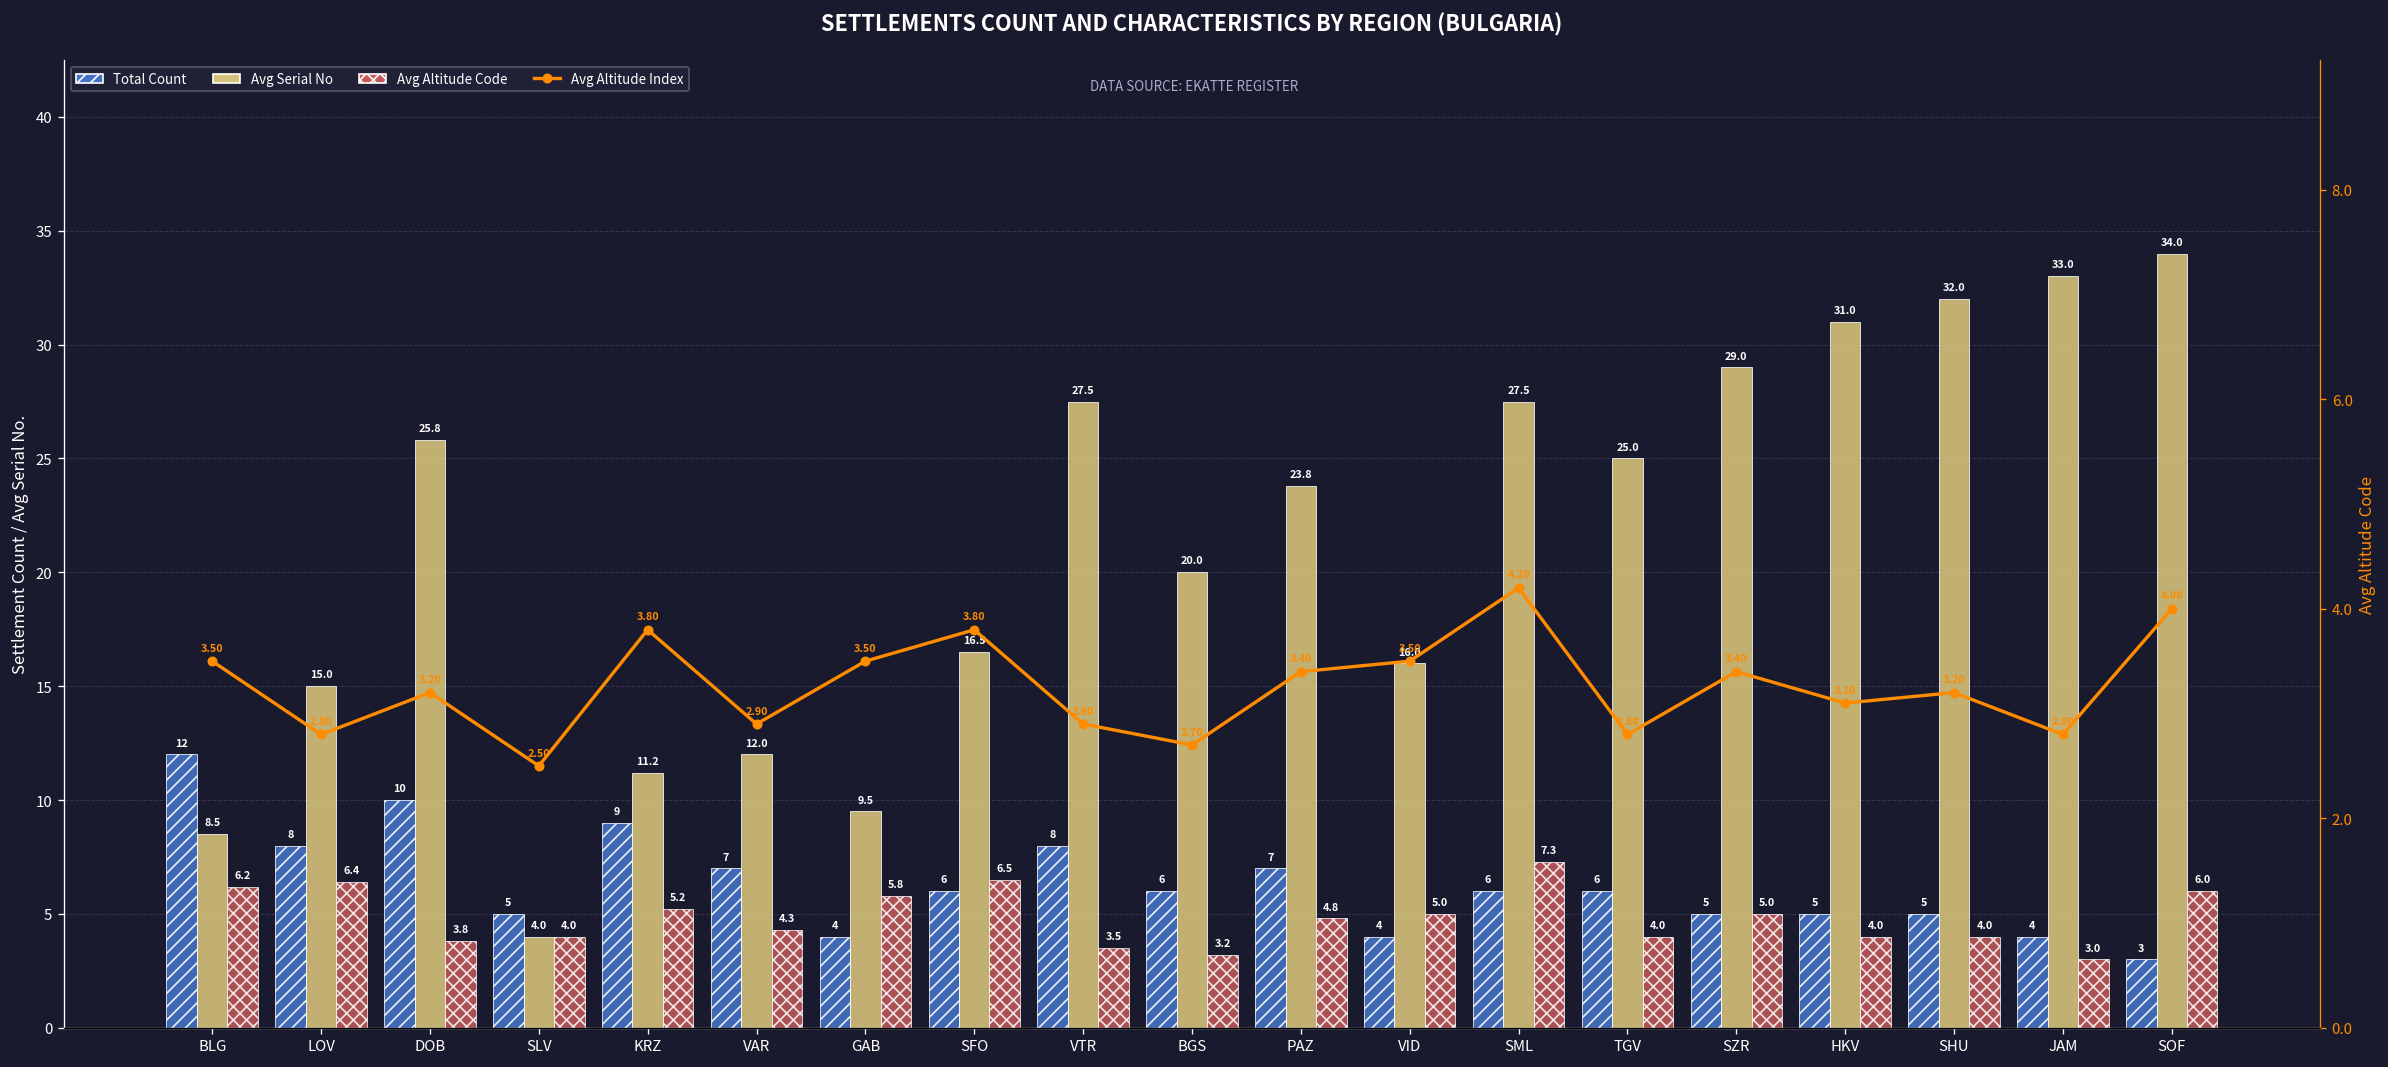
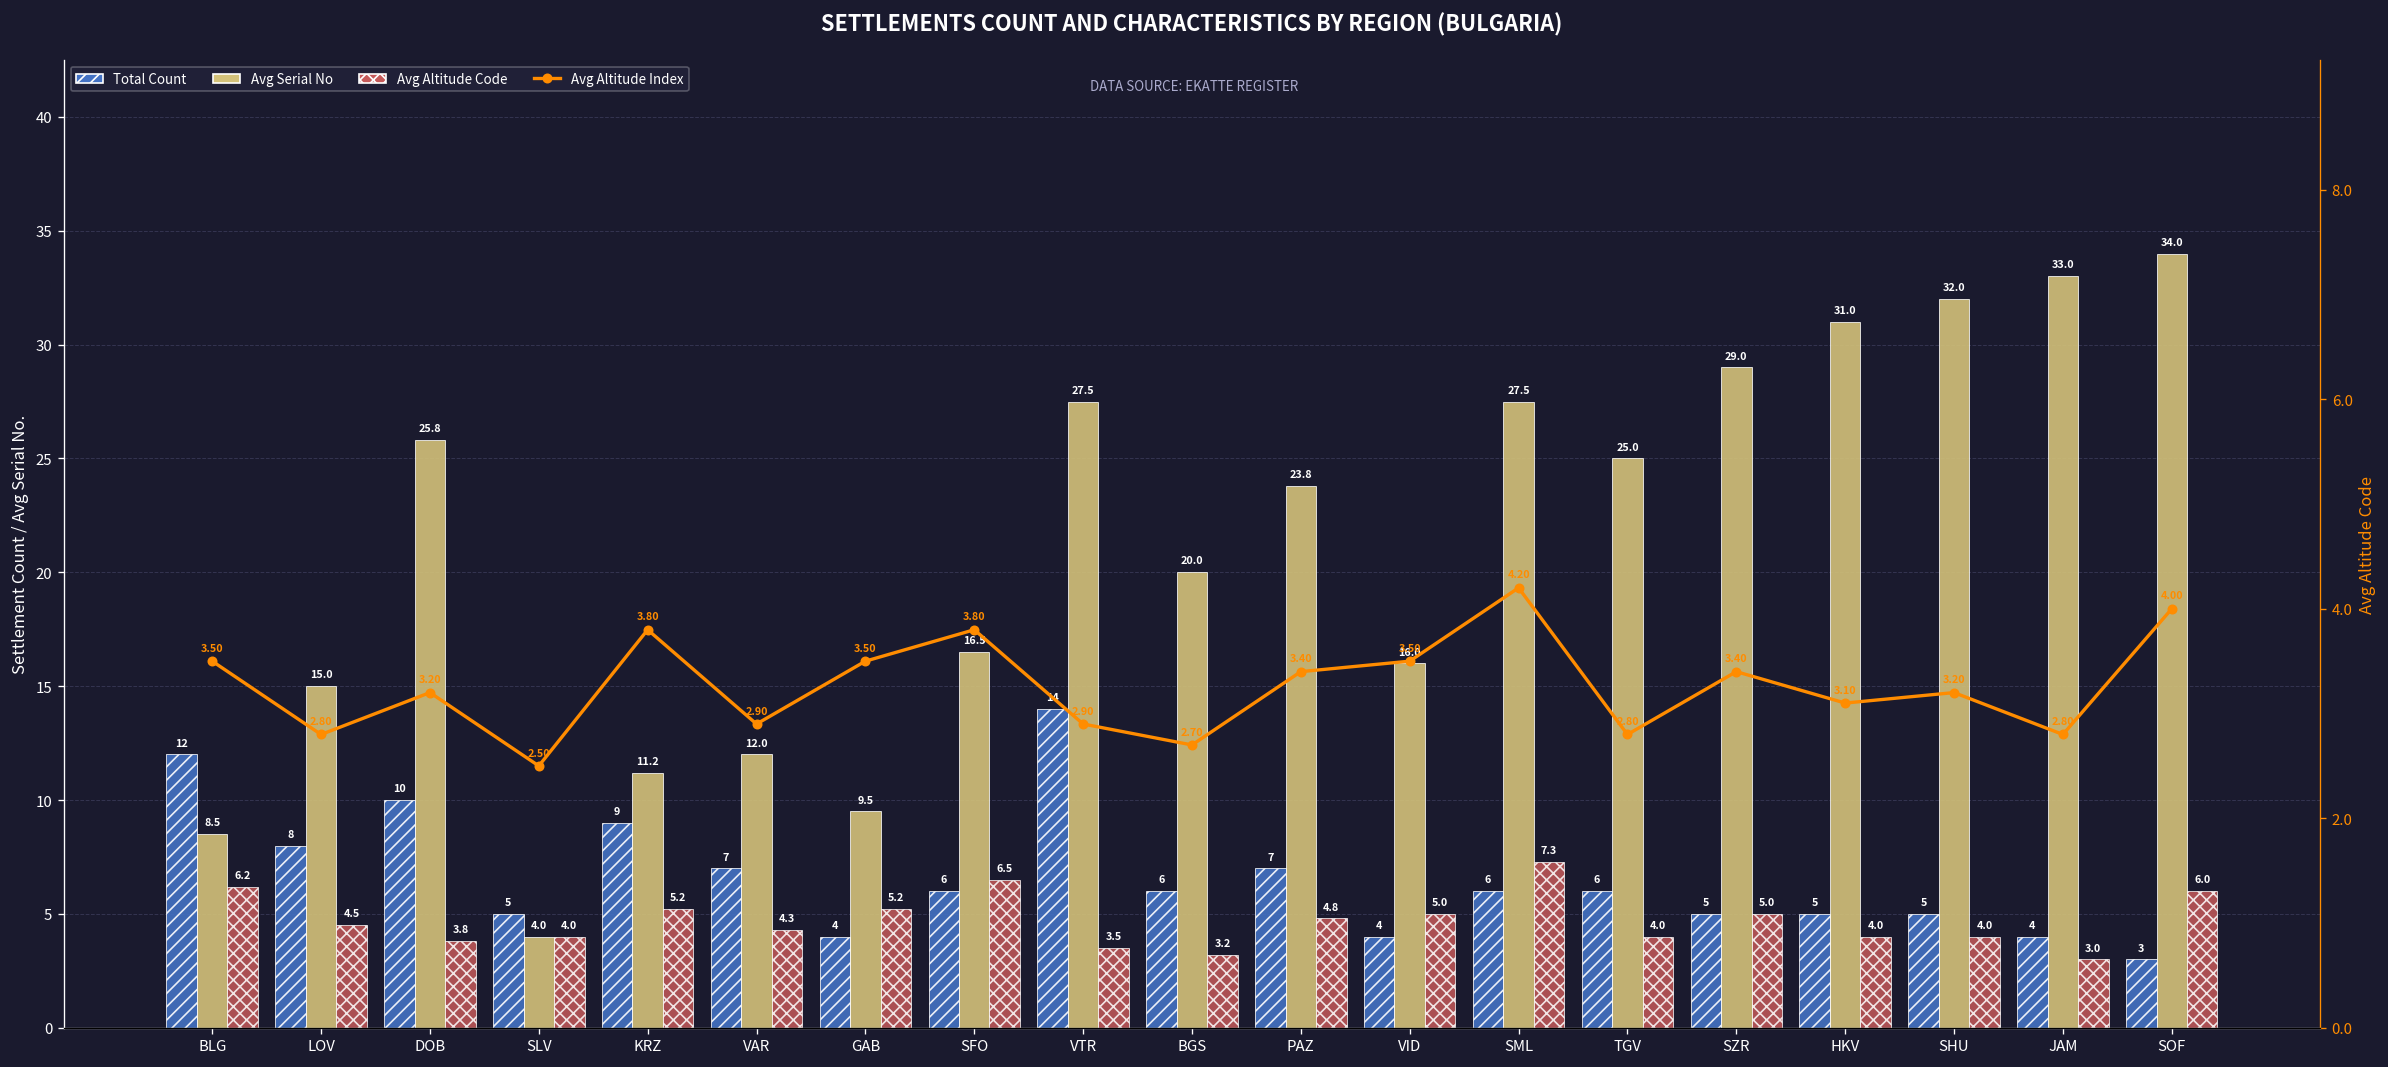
  {
    "Total Count": {
      "BLG": 12,
      "LOV": 8,
      "DOB": 10,
      "SLV": 5,
      "KRZ": 9,
      "VAR": 7,
      "GAB": 4,
      "SFO": 6,
-     "VTR": 8,
+     "VTR": 14,
      "BGS": 6,
      "PAZ": 7,
      "VID": 4,
      "SML": 6,
      "TGV": 6,
      "SZR": 5,
      "HKV": 5,
      "SHU": 5,
      "JAM": 4,
      "SOF": 3
    },
    "Avg Serial No": {
      "BLG": 8.5,
      "LOV": 15.0,
      "DOB": 25.8,
      "SLV": 4.0,
      "KRZ": 11.2,
      "VAR": 12.0,
      "GAB": 9.5,
      "SFO": 16.5,
      "VTR": 27.5,
      "BGS": 20.0,
      "PAZ": 23.8,
      "SML": 27.5,
      "TGV": 25.0,
      "SZR": 29.0,
      "HKV": 31.0,
      "SHU": 32.0,
      "JAM": 33.0,
      "SOF": 34.0
    },
    "Avg Altitude Code": {
      "BLG": 6.2,
-     "LOV": 6.4,
+     "LOV": 4.5,
      "DOB": 3.8,
      "SLV": 4.0,
      "KRZ": 5.2,
      "VAR": 4.3,
-     "GAB": 5.8,
+     "GAB": 5.2,
      "SFO": 6.5,
      "VTR": 3.5,
      "BGS": 3.2,
      "PAZ": 4.8,
      "VID": 5.0,
      "SML": 7.3,
      "TGV": 4.0,
      "SZR": 5.0,
      "HKV": 4.0,
      "SHU": 4.0,
      "JAM": 3.0,
      "SOF": 6.0
    },
    "Avg Altitude Index": {
      "BLG": 3.50,
      "LOV": 2.80,
      "DOB": 3.20,
      "SLV": 2.50,
      "KRZ": 3.80,
      "VAR": 2.90,
      "GAB": 3.50,
      "SFO": 3.80,
      "VTR": 2.90,
      "BGS": 2.70,
      "PAZ": 3.40,
      "SML": 4.20,
      "TGV": 2.80,
      "SZR": 3.40,
      "HKV": 3.10,
      "SHU": 3.20,
      "JAM": 2.80,
      "SOF": 4.00
    }
  }
